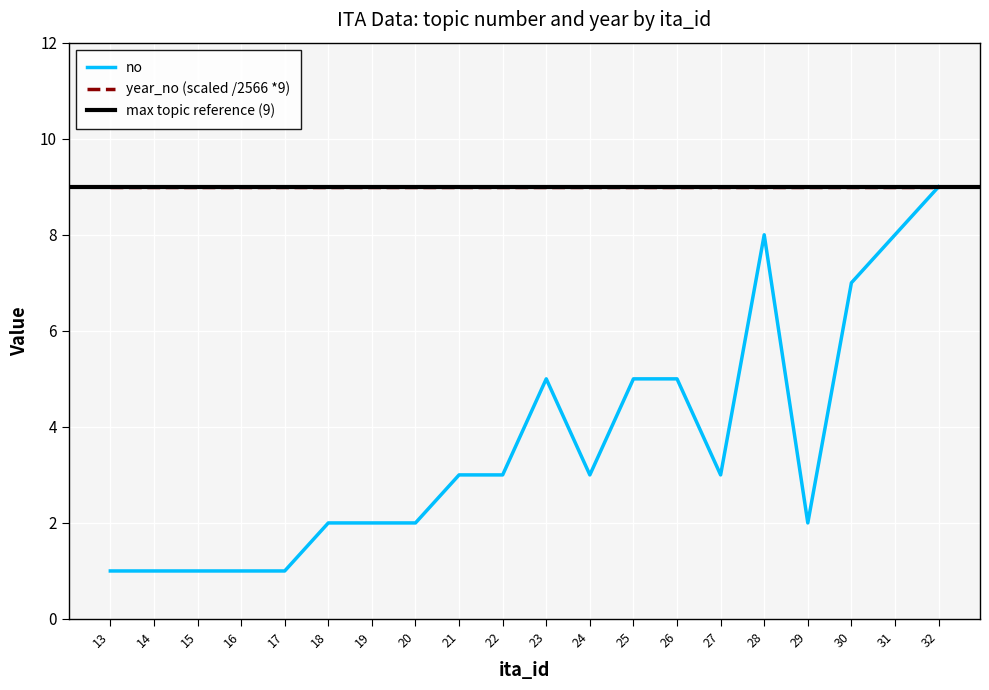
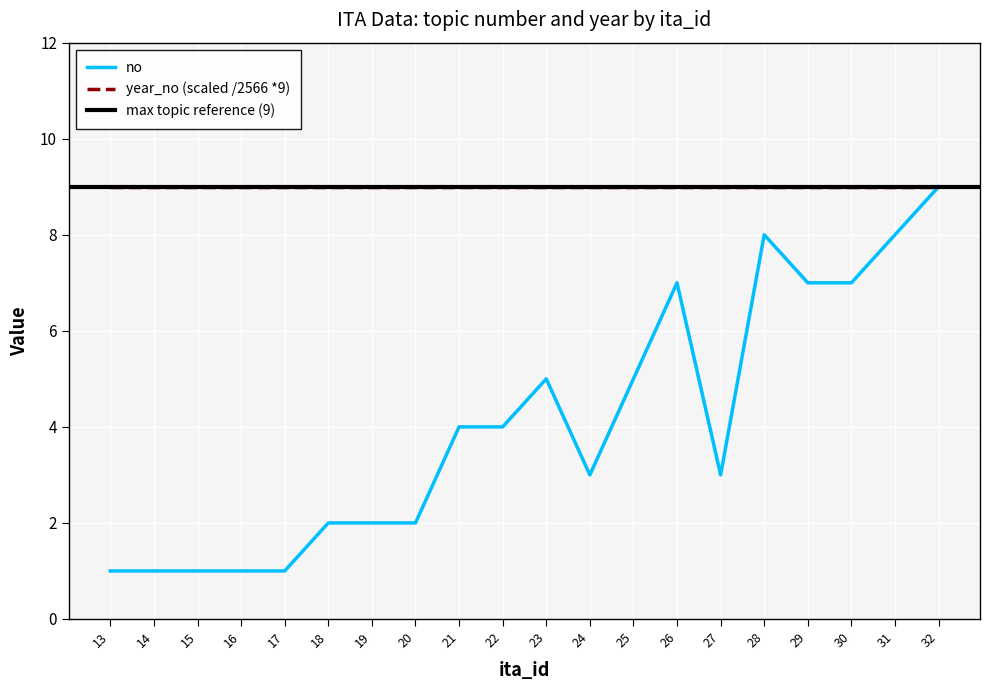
  {
    "no": {
      "13": 1,
      "14": 1,
      "15": 1,
      "16": 1,
      "17": 1,
      "18": 2,
      "19": 2,
      "20": 2,
-     "21": 3,
-     "22": 3,
+     "21": 4,
+     "22": 4,
      "23": 5,
      "24": 3,
      "25": 5,
-     "26": 5,
+     "26": 7,
      "27": 3,
      "28": 8,
-     "29": 2,
+     "29": 7,
      "30": 7,
      "31": 8
    },
    "year_no (scaled /2566 *9)": {
      "13": 9,
      "14": 9,
      "15": 9,
      "16": 9,
      "17": 9,
      "18": 9,
      "19": 9,
      "20": 9,
      "21": 9,
      "22": 9,
      "23": 9,
      "24": 9,
      "25": 9,
      "26": 9,
      "27": 9,
      "28": 9,
      "29": 9,
      "30": 9,
      "31": 9
    }
  }
